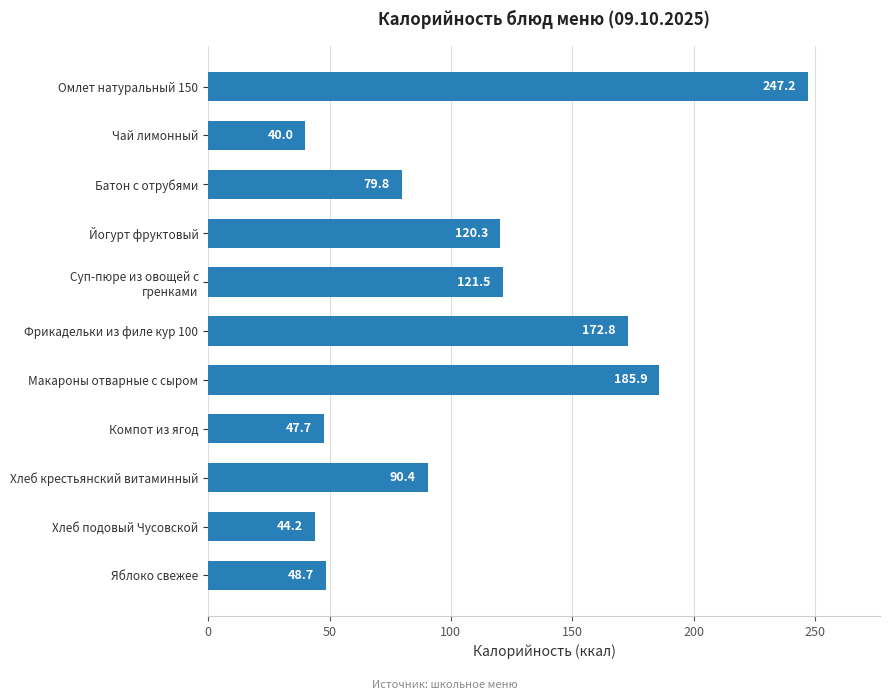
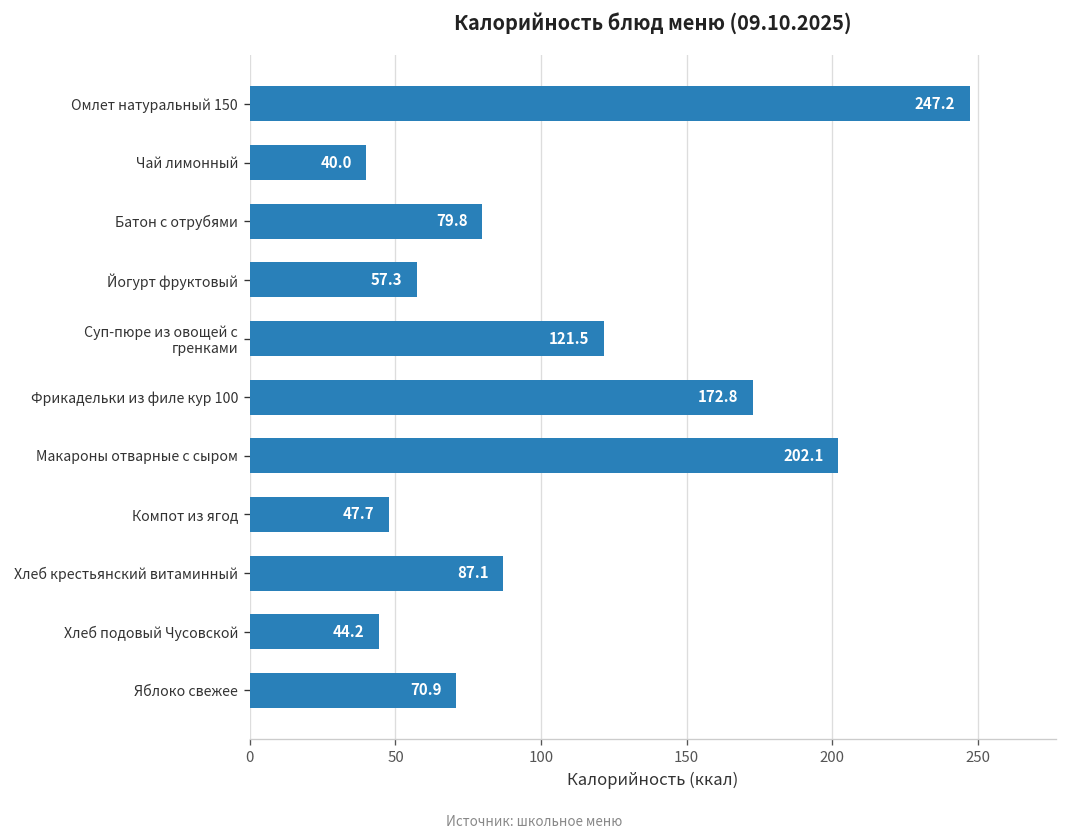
  {
    "Омлет натуральный 150": 247.2,
    "Чай лимонный": 40.0,
    "Батон с отрубями": 79.8,
-   "Йогурт фруктовый": 120.3,
+   "Йогурт фруктовый": 57.3,
    "Суп-пюре из овощей с гренками": 121.5,
    "Фрикадельки из филе кур 100": 172.8,
-   "Макароны отварные с сыром": 185.9,
+   "Макароны отварные с сыром": 202.1,
    "Компот из ягод": 47.7,
-   "Хлеб крестьянский витаминный": 90.4,
+   "Хлеб крестьянский витаминный": 87.1,
    "Хлеб подовый Чусовской": 44.2,
-   "Яблоко свежее": 48.7
+   "Яблоко свежее": 70.9
  }
